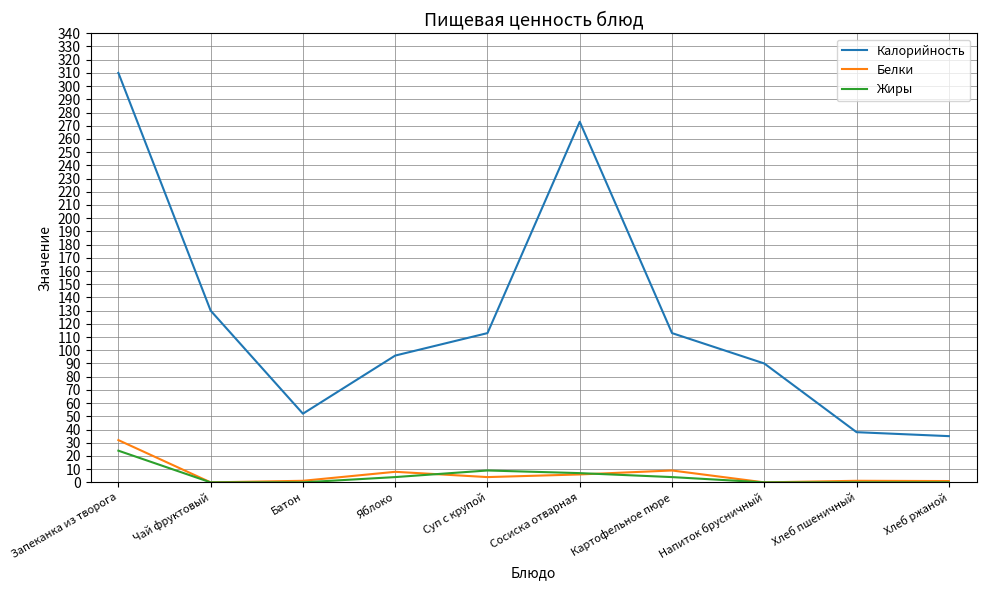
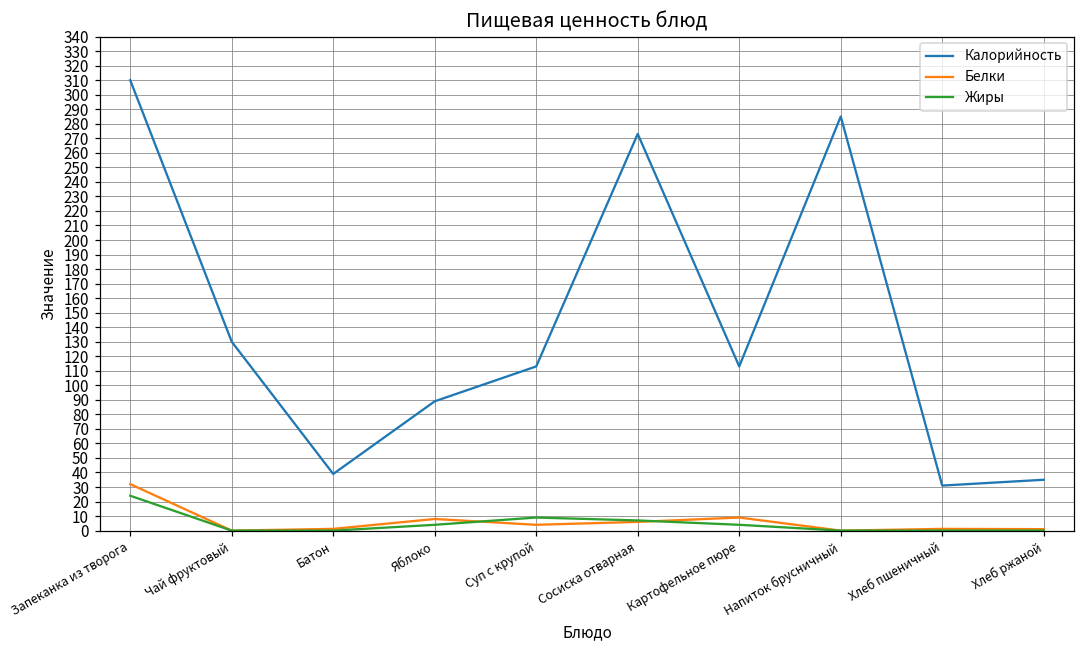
  {
    "Калорийность": {
      "Запеканка из творога": 310,
      "Чай фруктовый": 130,
-     "Батон": 52,
-     "Яблоко": 96,
+     "Батон": 39,
+     "Яблоко": 89,
      "Суп с крупой": 113,
      "Сосиска отварная": 273,
      "Картофельное пюре": 113,
-     "Напиток брусничный": 90,
-     "Хлеб пшеничный": 38,
+     "Напиток брусничный": 285,
+     "Хлеб пшеничный": 31,
      "Хлеб ржаной": 35
    },
    "Белки": {
      "Запеканка из творога": 32,
      "Яблоко": 8,
      "Суп с крупой": 4,
      "Картофельное пюре": 9
    },
    "Жиры": {
      "Запеканка из творога": 24,
      "Яблоко": 4,
      "Суп с крупой": 9,
      "Картофельное пюре": 4
    }
  }
